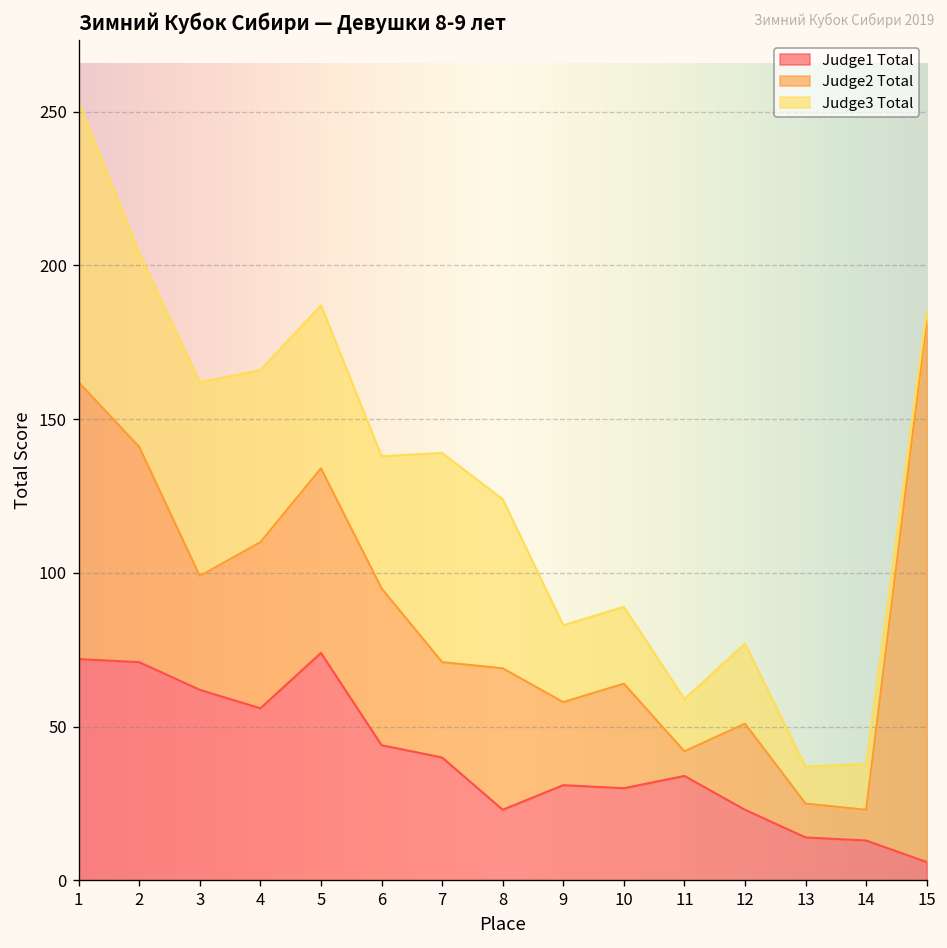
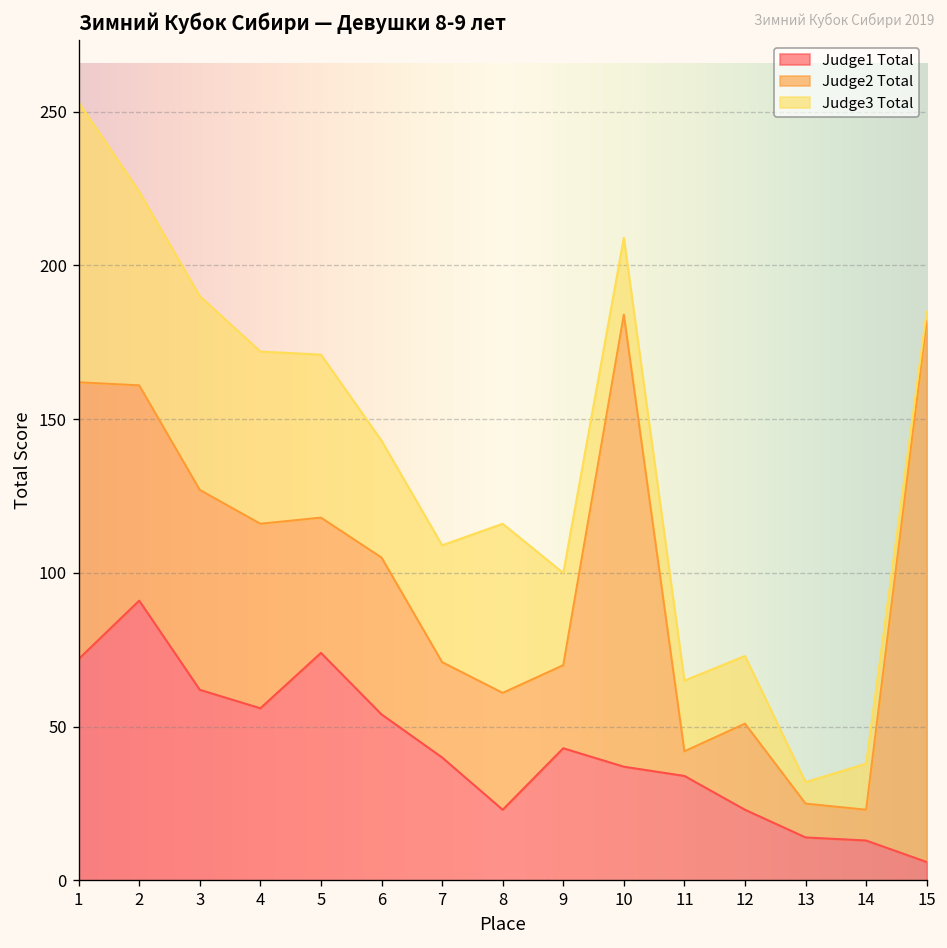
  {
    "Judge1 Total": {
      "1": 72,
-     "2": 71,
+     "2": 91,
      "3": 62,
      "4": 56,
      "5": 74,
-     "6": 44,
+     "6": 54,
      "7": 40,
      "8": 23,
-     "9": 31,
-     "10": 30,
+     "9": 43,
+     "10": 37,
      "11": 34,
      "12": 23,
      "13": 14,
      "14": 13,
      "15": 6
    },
    "Judge2 Total": {
      "1": 90,
      "2": 70,
-     "3": 37,
-     "4": 54,
-     "5": 60,
+     "3": 65,
+     "4": 60,
+     "5": 44,
      "6": 51,
      "7": 31,
-     "8": 46,
+     "8": 38,
      "9": 27,
-     "10": 34,
+     "10": 147,
      "11": 8,
      "12": 28,
      "13": 11,
      "14": 10,
      "15": 176
    },
    "Judge3 Total": {
      "1": 91,
      "2": 63,
      "3": 63,
      "4": 56,
      "5": 53,
-     "6": 43,
-     "7": 68,
+     "6": 38,
+     "7": 38,
      "8": 55,
-     "9": 25,
+     "9": 30,
      "10": 25,
-     "11": 17,
-     "12": 26,
-     "13": 12,
+     "11": 23,
+     "12": 22,
+     "13": 7,
      "14": 15,
      "15": 3
    }
  }
